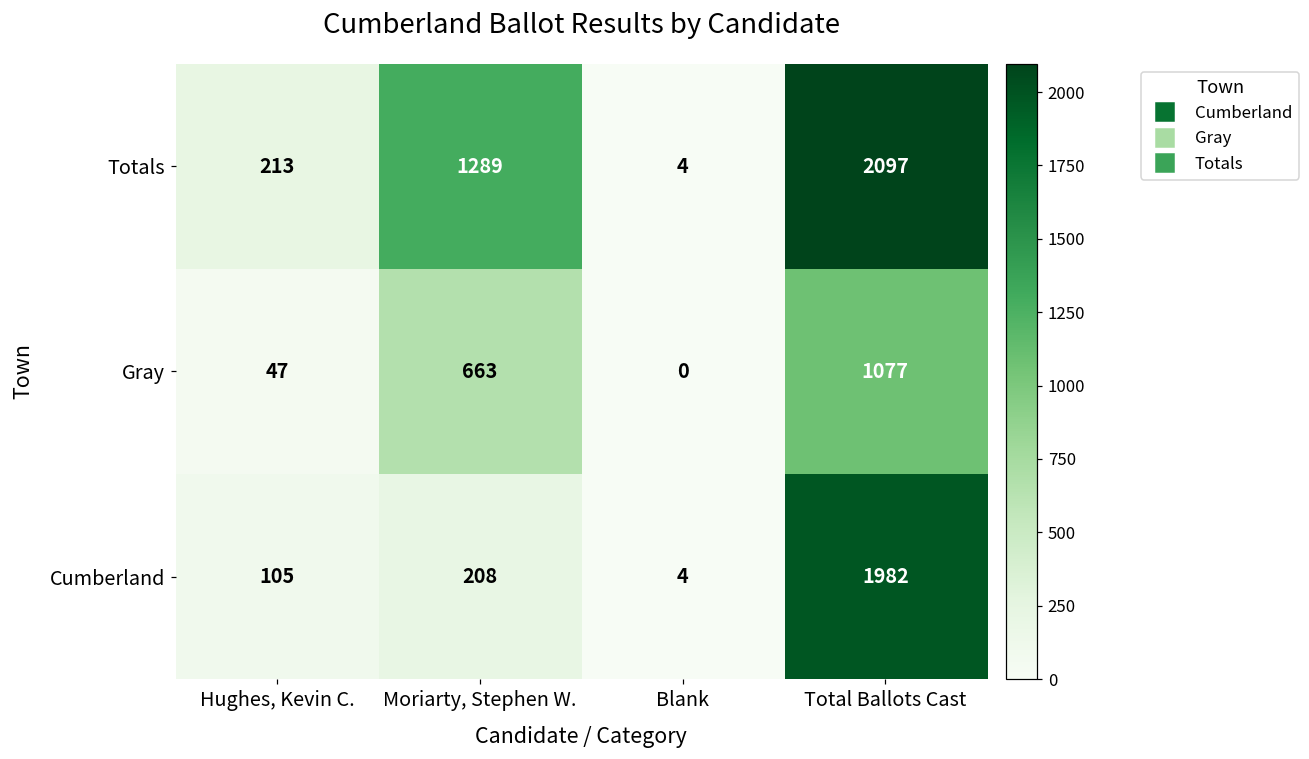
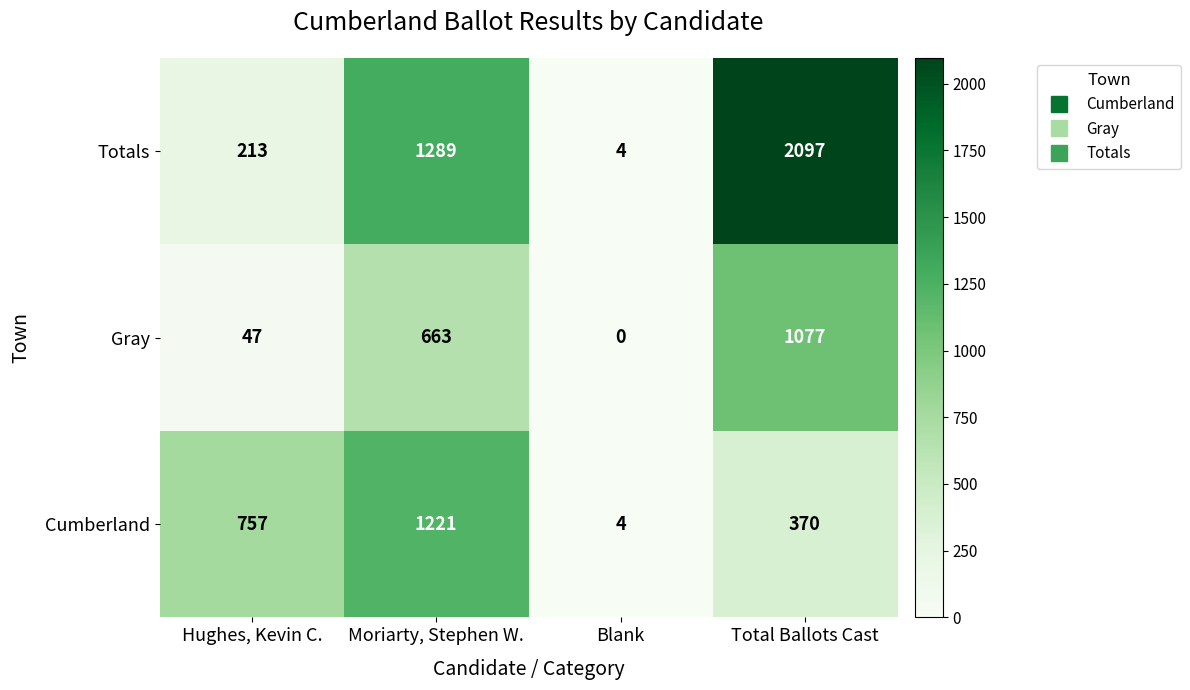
  {
    "Totals": {
      "Hughes, Kevin C.": 213,
      "Moriarty, Stephen W.": 1289,
      "Blank": 4,
      "Total Ballots Cast": 2097
    },
    "Gray": {
      "Hughes, Kevin C.": 47,
      "Moriarty, Stephen W.": 663,
      "Blank": 0,
      "Total Ballots Cast": 1077
    },
    "Cumberland": {
-     "Hughes, Kevin C.": 105,
-     "Moriarty, Stephen W.": 208,
+     "Hughes, Kevin C.": 757,
+     "Moriarty, Stephen W.": 1221,
      "Blank": 4,
-     "Total Ballots Cast": 1982
+     "Total Ballots Cast": 370
    }
  }
